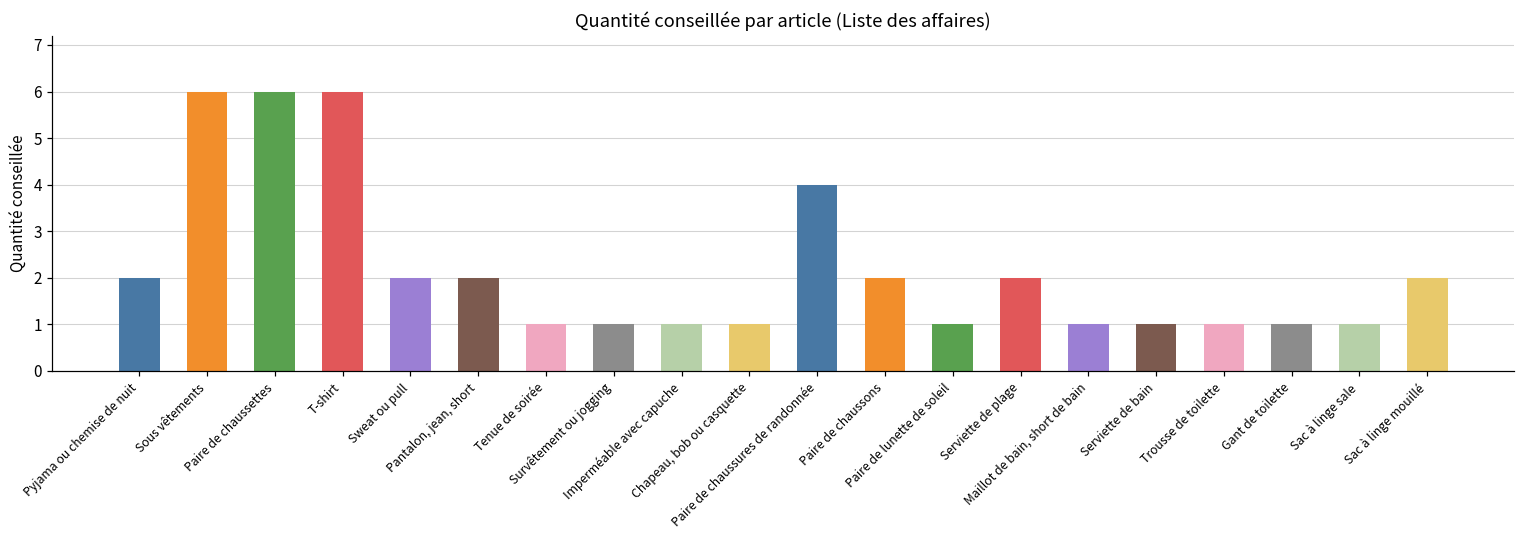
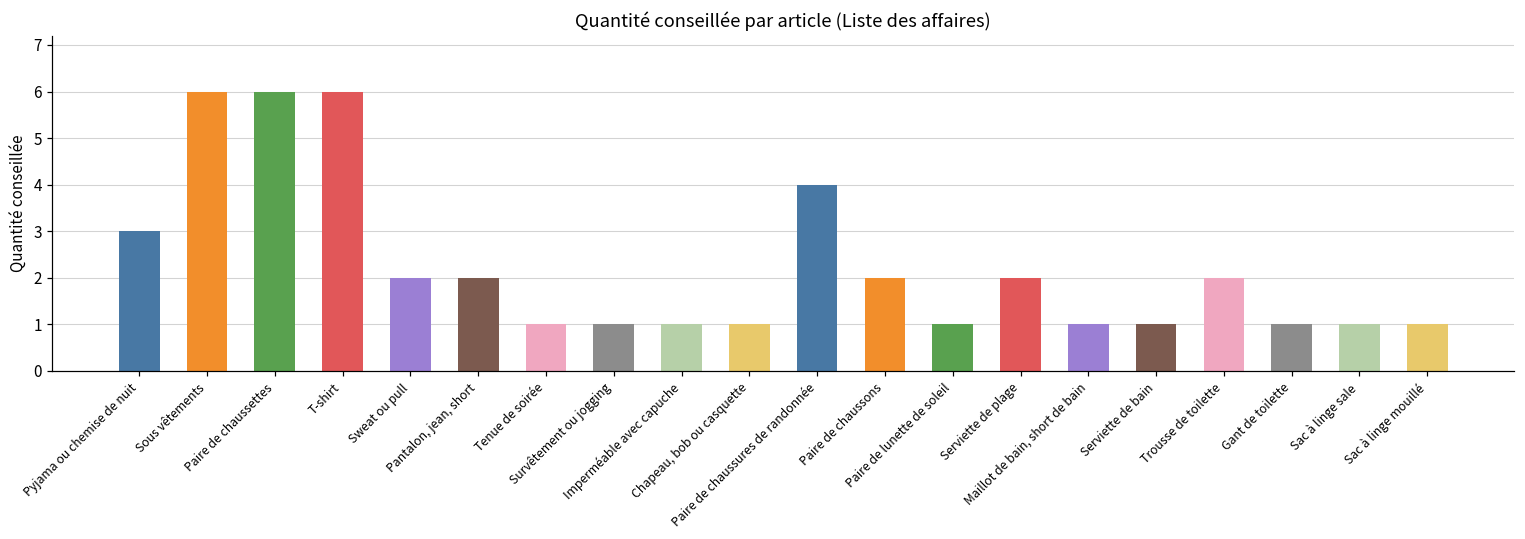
  {
-   "Pyjama ou chemise de nuit": 2,
+   "Pyjama ou chemise de nuit": 3,
    "Sous vêtements": 6,
    "Paire de chaussettes": 6,
    "T-shirt": 6,
    "Sweat ou pull": 2,
    "Pantalon, jean, short": 2,
    "Tenue de soirée": 1,
    "Survêtement ou jogging": 1,
    "Imperméable avec capuche": 1,
    "Chapeau, bob ou casquette": 1,
    "Paire de chaussures de randonnée": 4,
    "Paire de chaussons": 2,
    "Paire de lunette de soleil": 1,
    "Serviette de plage": 2,
    "Maillot de bain, short de bain": 1,
    "Serviette de bain": 1,
-   "Trousse de toilette": 1,
+   "Trousse de toilette": 2,
    "Gant de toilette": 1,
    "Sac à linge sale": 1,
-   "Sac à linge mouillé": 2
+   "Sac à linge mouillé": 1
  }
